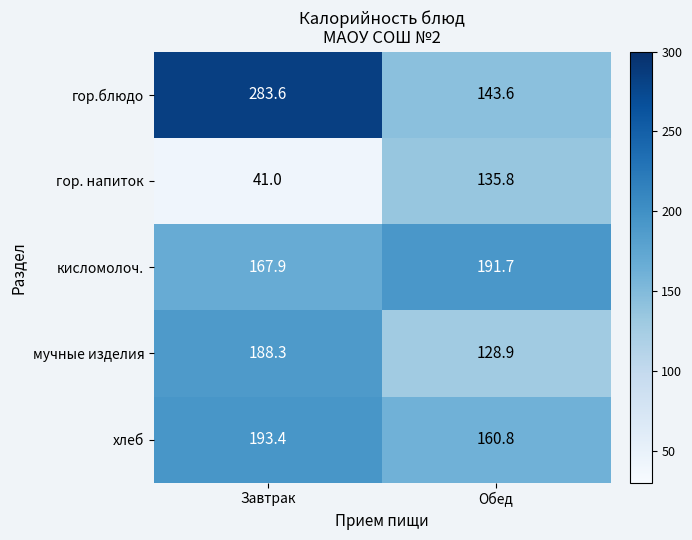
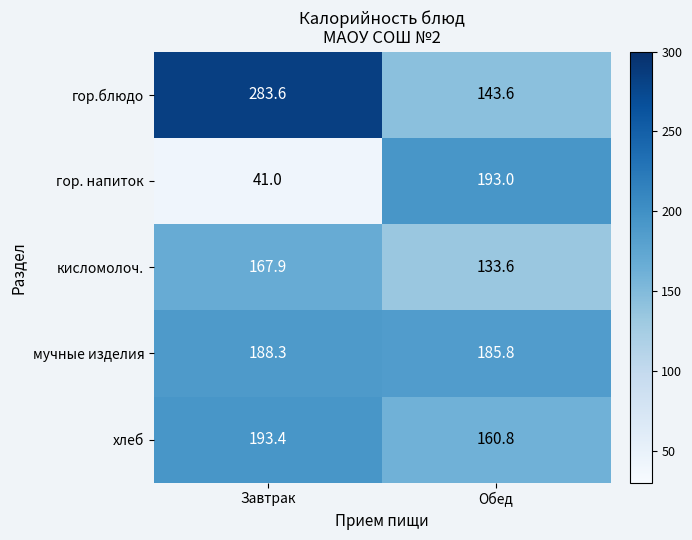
  {
    "гор.блюдо": {
      "Завтрак": 283.6,
      "Обед": 143.6
    },
    "гор. напиток": {
      "Завтрак": 41.0,
-     "Обед": 135.8
+     "Обед": 193.0
    },
    "кисломолоч.": {
      "Завтрак": 167.9,
-     "Обед": 191.7
+     "Обед": 133.6
    },
    "мучные изделия": {
      "Завтрак": 188.3,
-     "Обед": 128.9
+     "Обед": 185.8
    },
    "хлеб": {
      "Завтрак": 193.4,
      "Обед": 160.8
    }
  }
